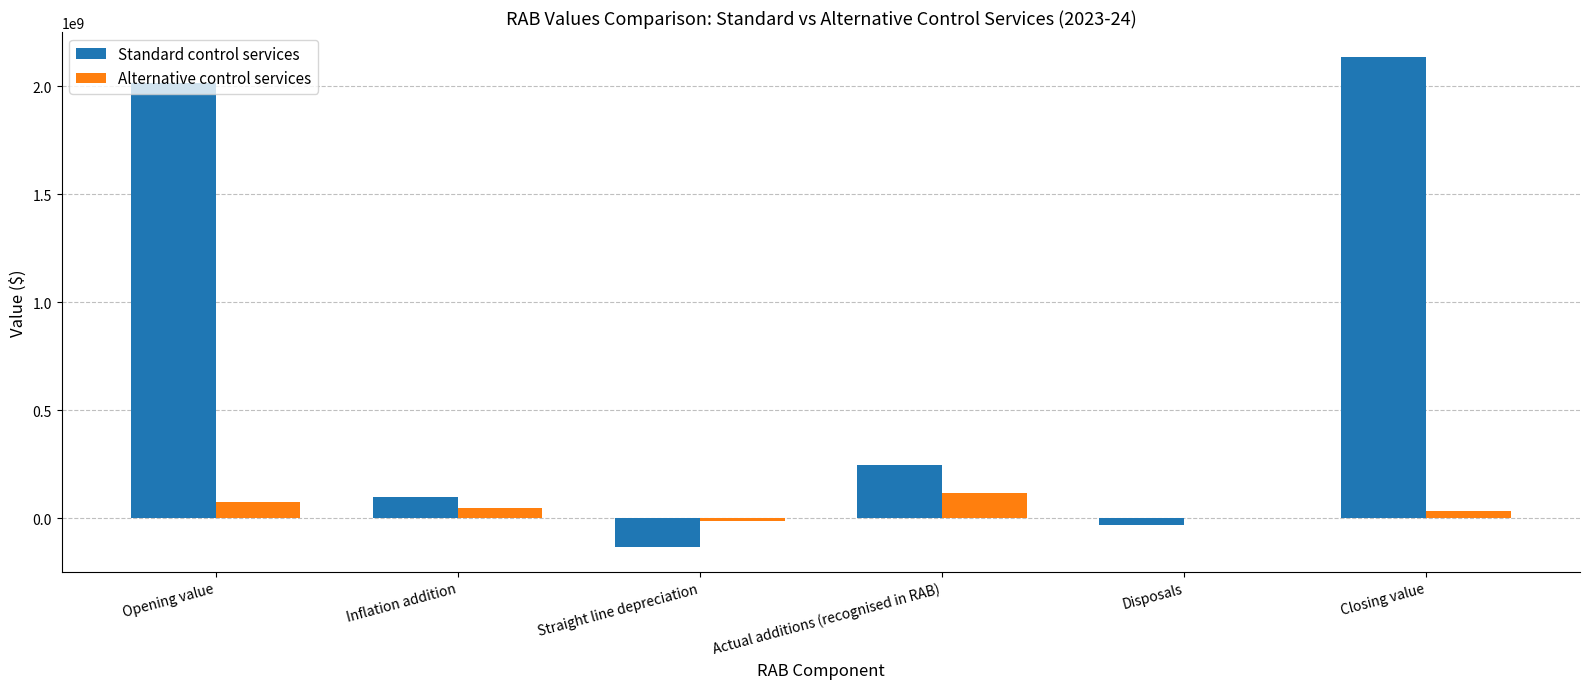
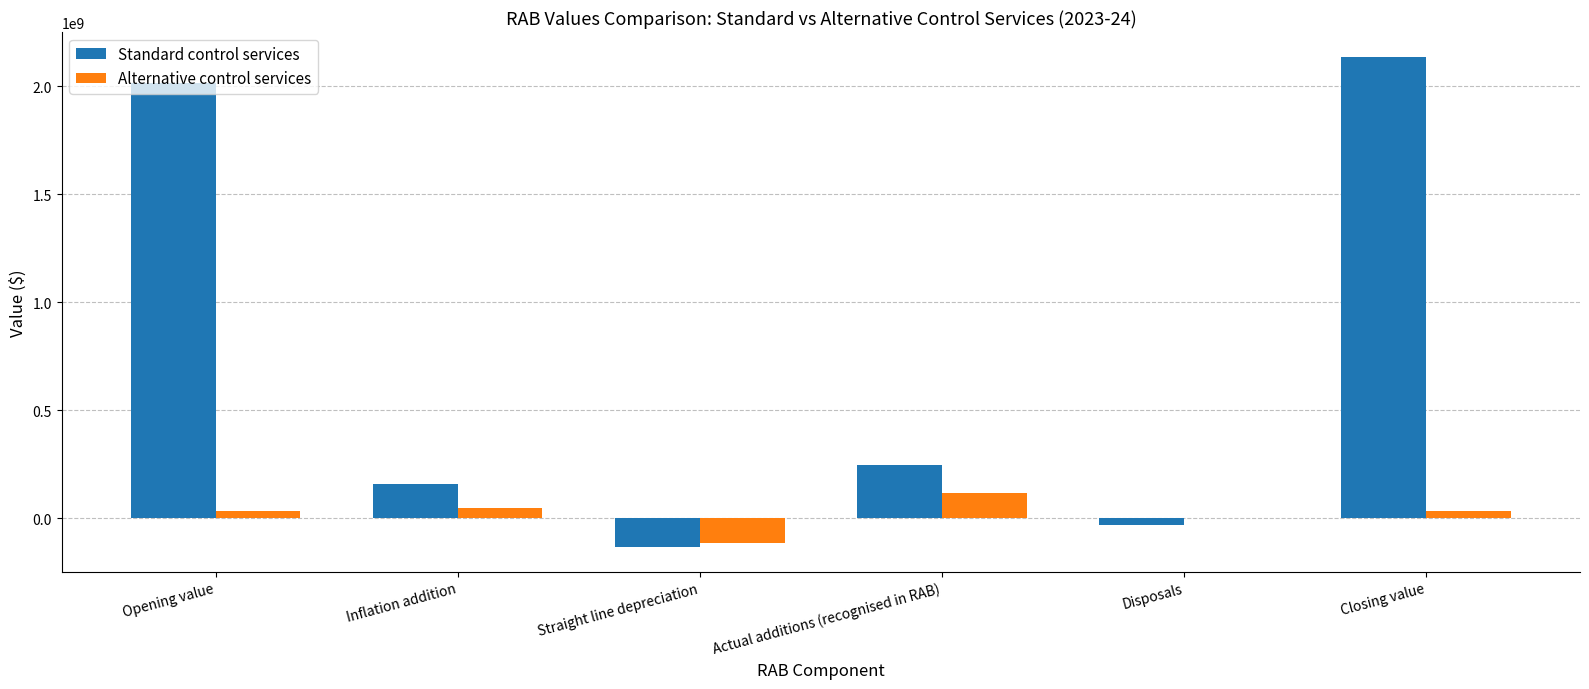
  {
    "Standard control services": {
-     "Inflation addition": 100000000,
+     "Inflation addition": 160000000,
      "Straight line depreciation": -130000000,
      "Actual additions (recognised in RAB)": 250000000,
      "Disposals": -30000000,
      "Closing value": 2140000000
    },
    "Alternative control services": {
-     "Opening value": 80000000,
+     "Opening value": 30000000,
      "Inflation addition": 50000000,
-     "Straight line depreciation": -10000000,
+     "Straight line depreciation": -110000000,
      "Actual additions (recognised in RAB)": 120000000,
      "Disposals": 0,
      "Closing value": 30000000
    }
  }
